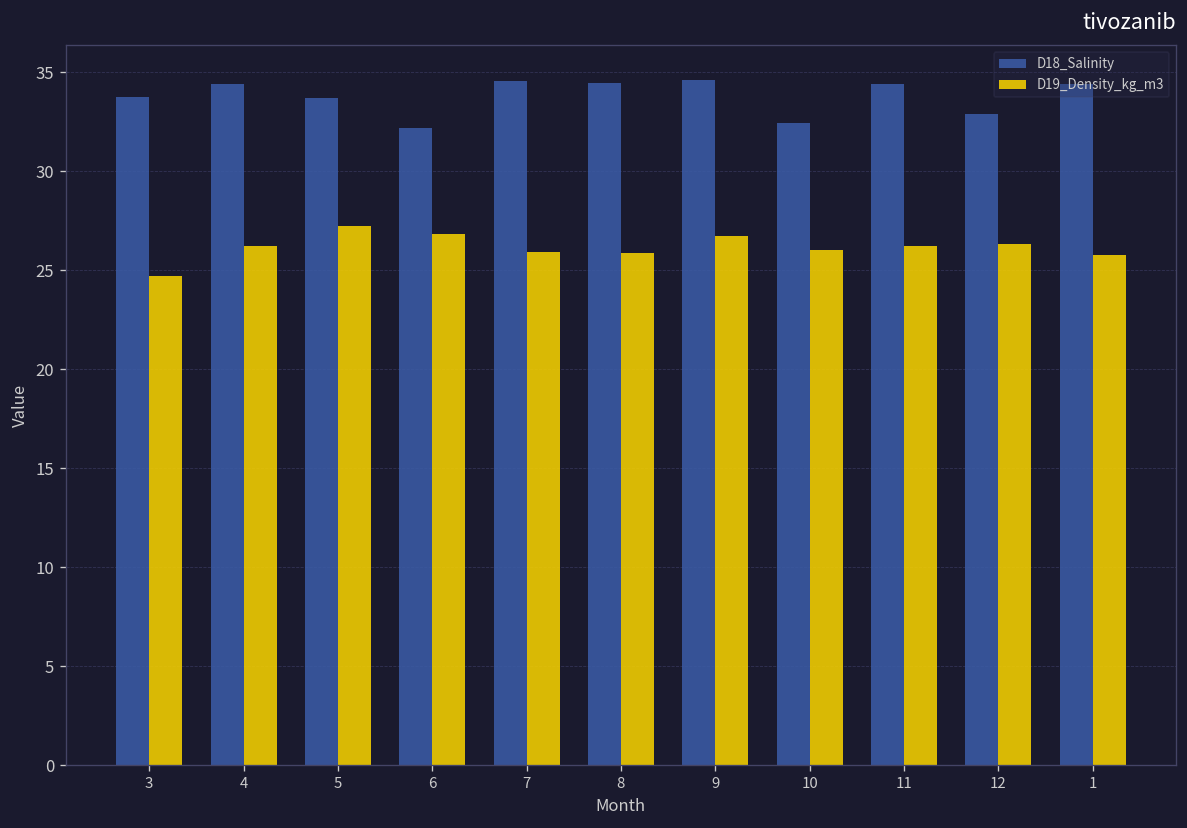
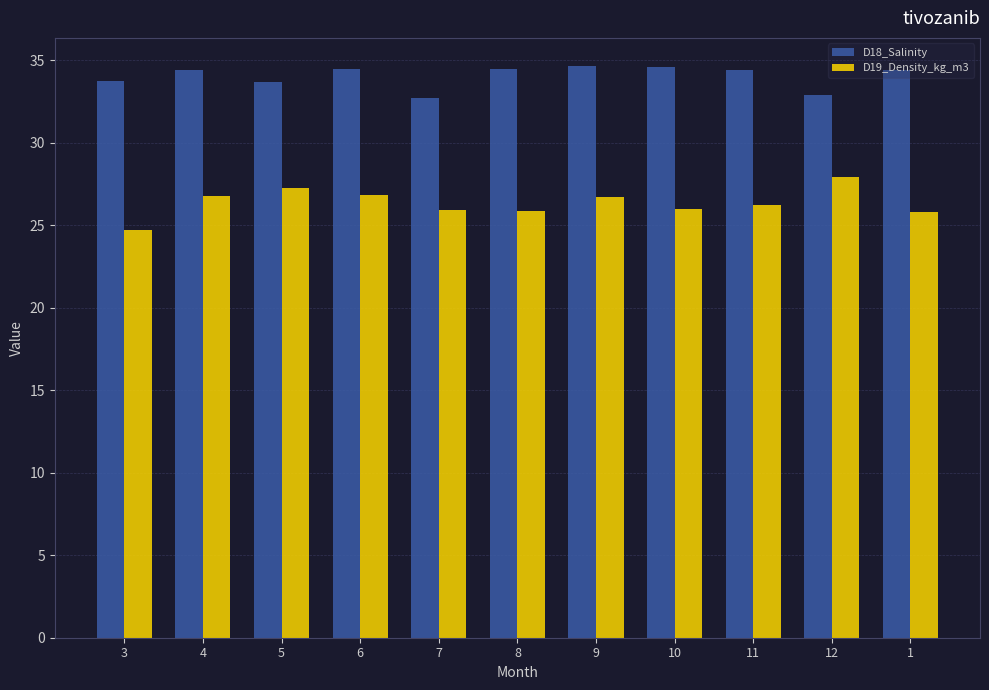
  {
    "D18_Salinity": {
      "3": 33.8,
      "4": 34.4,
      "5": 33.7,
-     "6": 32.2,
-     "7": 34.5,
+     "6": 34.5,
+     "7": 32.7,
      "8": 34.4,
      "9": 34.6,
-     "10": 32.4,
+     "10": 34.6,
      "11": 34.4,
      "12": 32.9
    },
    "D19_Density_kg_m3": {
      "3": 24.7,
-     "4": 26.2,
+     "4": 26.7,
      "5": 27.2,
      "6": 26.8,
      "7": 25.9,
      "8": 25.9,
      "9": 26.7,
      "10": 26.0,
      "11": 26.2,
-     "12": 26.3,
+     "12": 27.9,
      "1": 25.8
    }
  }
